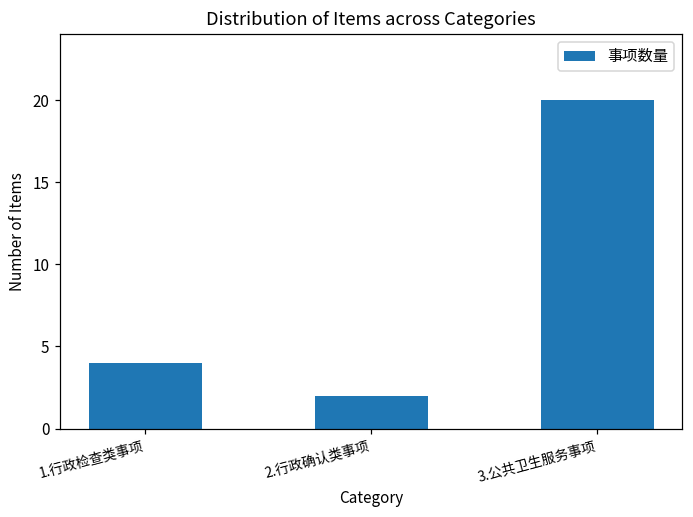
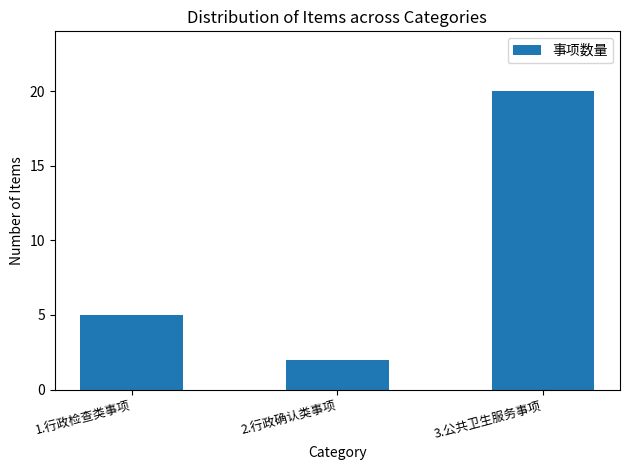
  {
-   "1.行政检查类事项": 4,
+   "1.行政检查类事项": 5,
    "2.行政确认类事项": 2,
    "3.公共卫生服务事项": 20
  }
